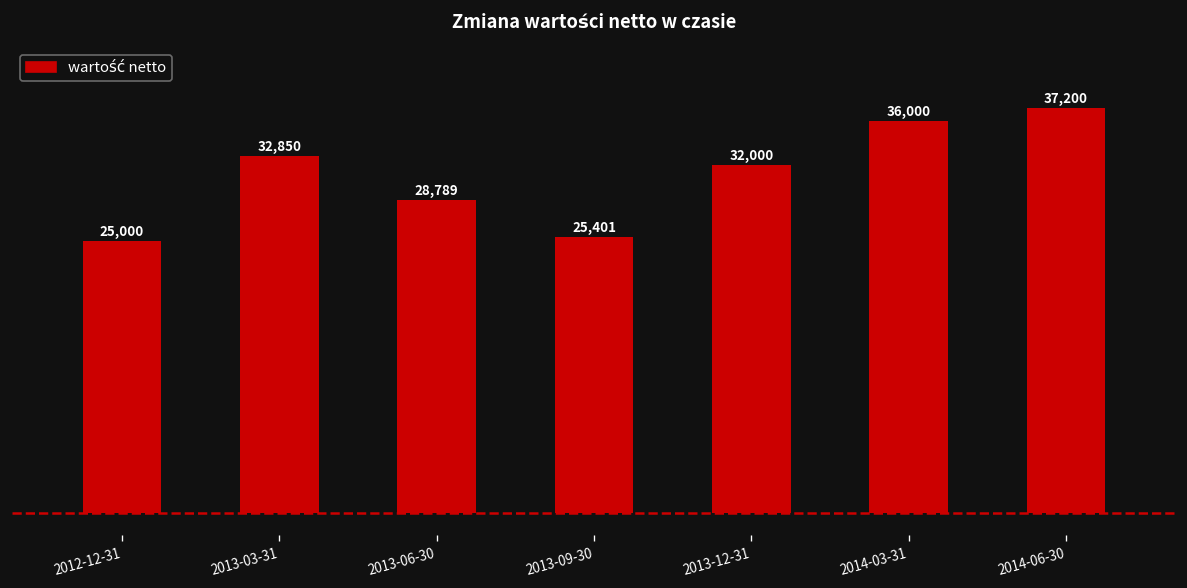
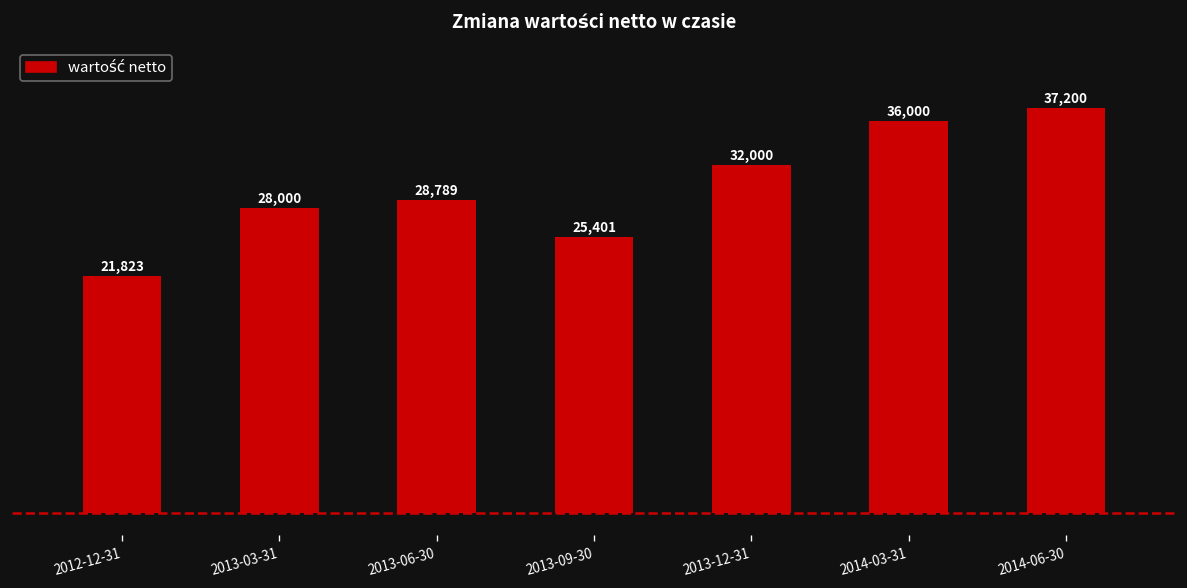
  {
-   "2012-12-31": "25,000",
-   "2013-03-31": "32,850",
+   "2012-12-31": "21,823",
+   "2013-03-31": "28,000",
    "2013-06-30": "28,789",
    "2013-09-30": "25,401",
    "2013-12-31": "32,000",
    "2014-03-31": "36,000",
    "2014-06-30": "37,200"
  }
